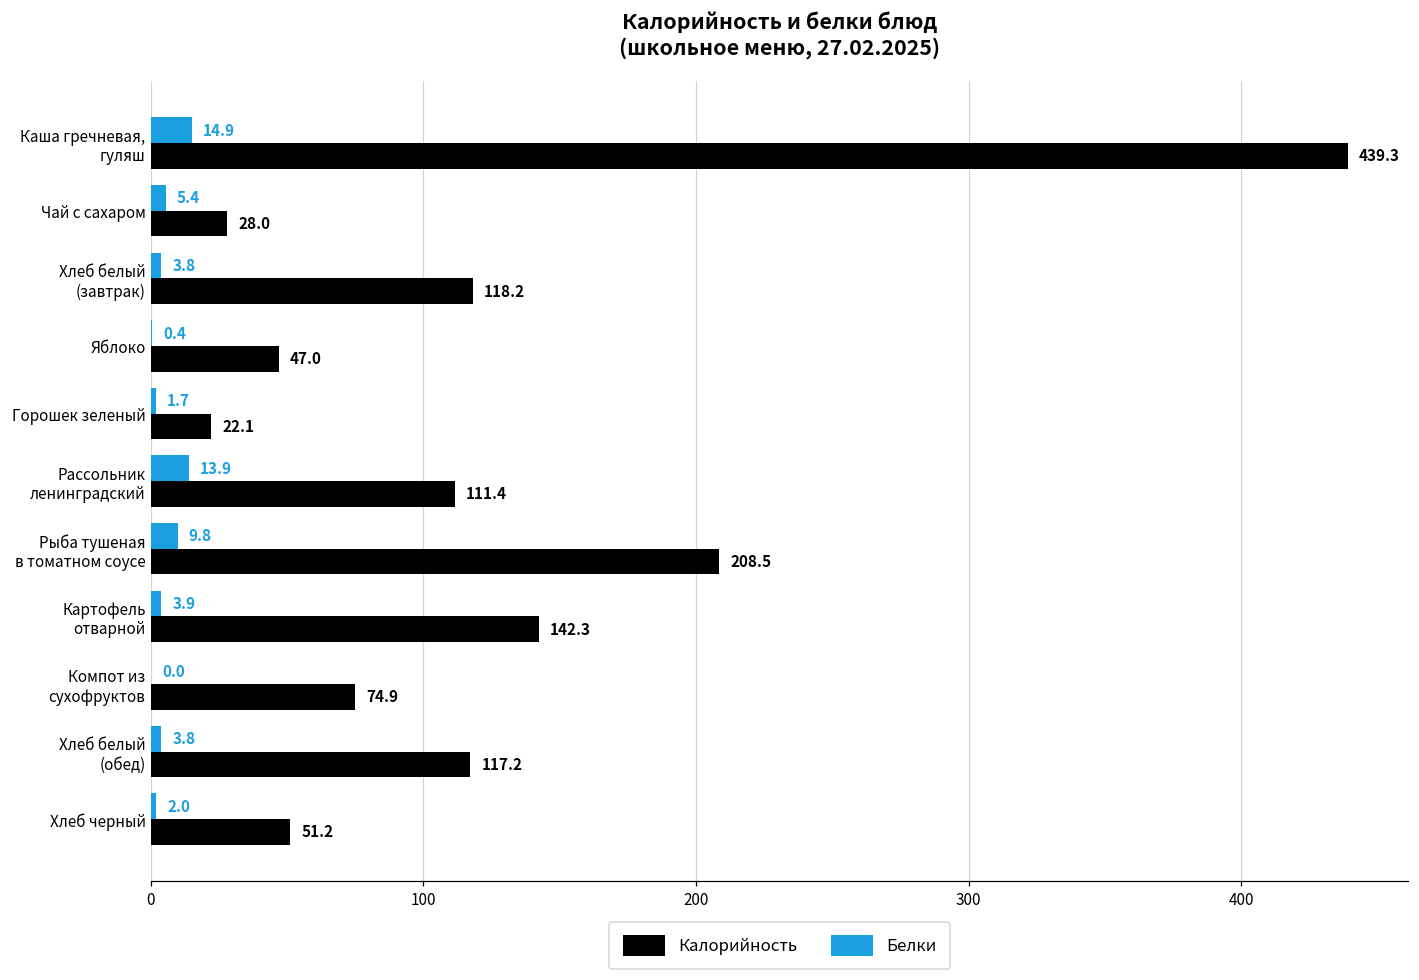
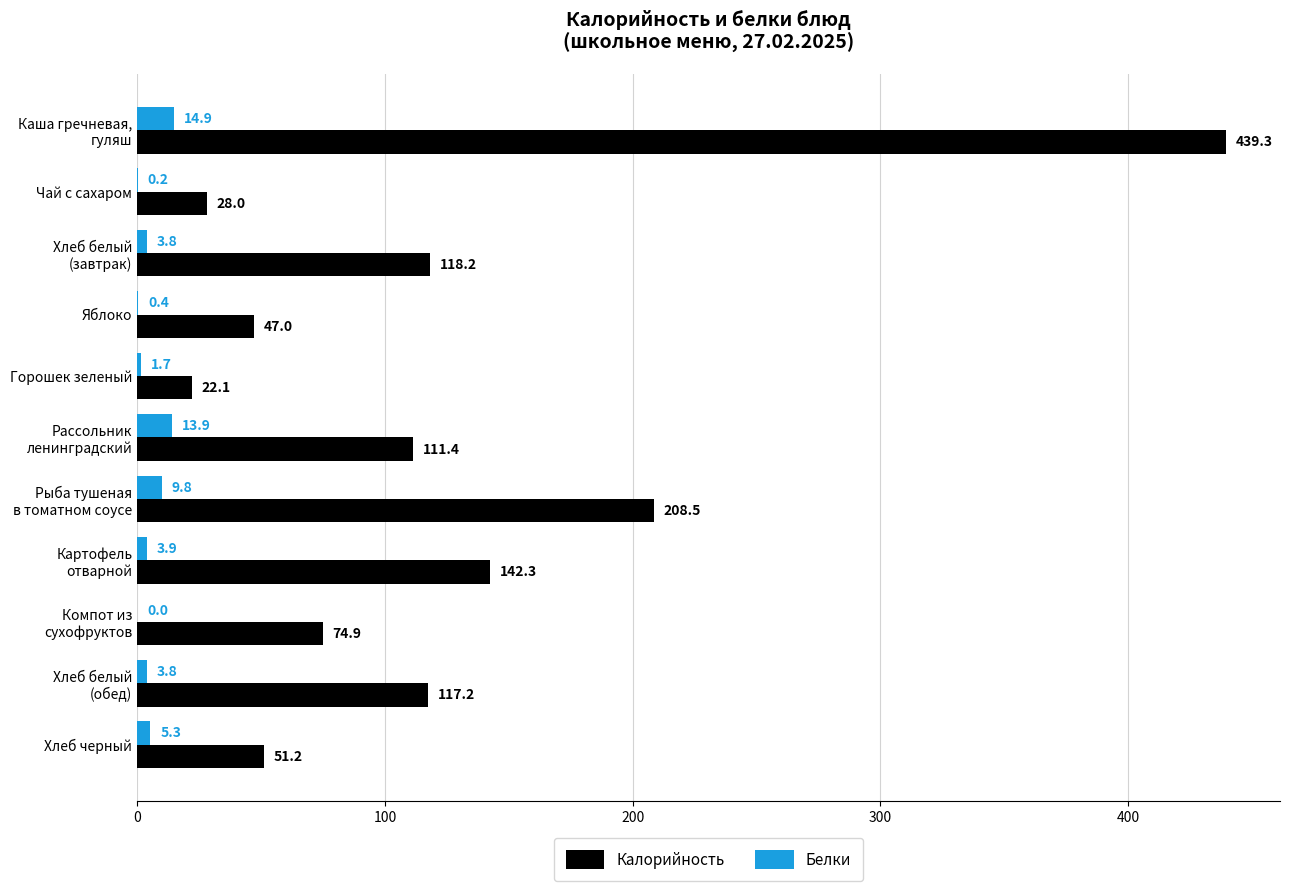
  {
    "Калорийность": {
      "Каша гречневая, гуляш": 439.3,
      "Чай с сахаром": 28.0,
      "Хлеб белый (завтрак)": 118.2,
      "Яблоко": 47.0,
      "Горошек зеленый": 22.1,
      "Рассольник ленинградский": 111.4,
      "Рыба тушеная в томатном соусе": 208.5,
      "Картофель отварной": 142.3,
      "Компот из сухофруктов": 74.9,
      "Хлеб белый (обед)": 117.2,
      "Хлеб черный": 51.2
    },
    "Белки": {
      "Каша гречневая, гуляш": 14.9,
-     "Чай с сахаром": 5.4,
+     "Чай с сахаром": 0.2,
      "Хлеб белый (завтрак)": 3.8,
      "Яблоко": 0.4,
      "Горошек зеленый": 1.7,
      "Рассольник ленинградский": 13.9,
      "Рыба тушеная в томатном соусе": 9.8,
      "Картофель отварной": 3.9,
      "Компот из сухофруктов": 0.0,
      "Хлеб белый (обед)": 3.8,
-     "Хлеб черный": 2.0
+     "Хлеб черный": 5.3
    }
  }
